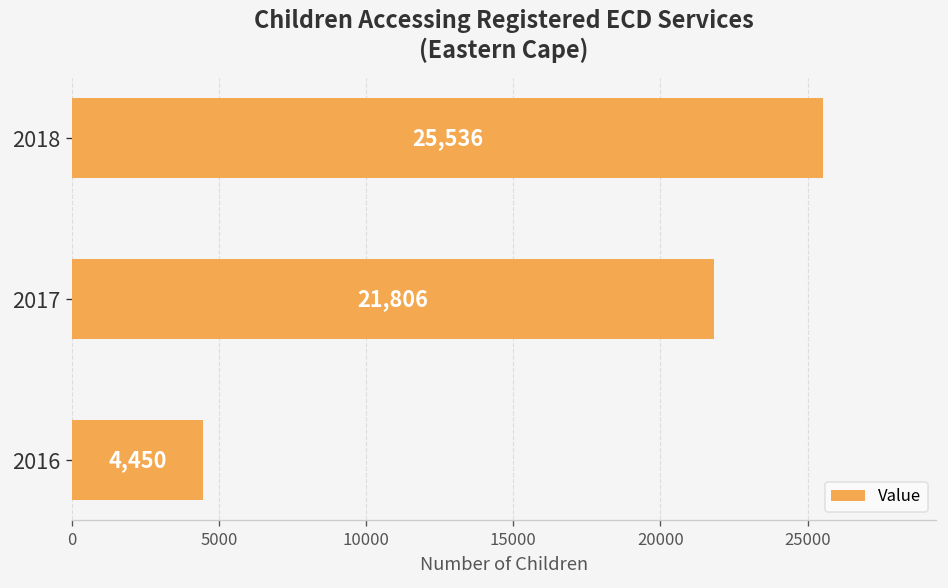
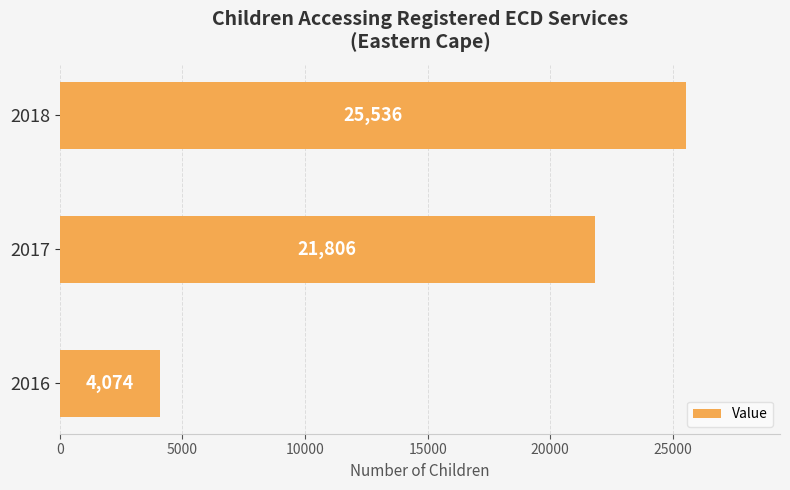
  {
    "2018": "25,536",
    "2017": "21,806",
-   "2016": "4,450"
+   "2016": "4,074"
  }
